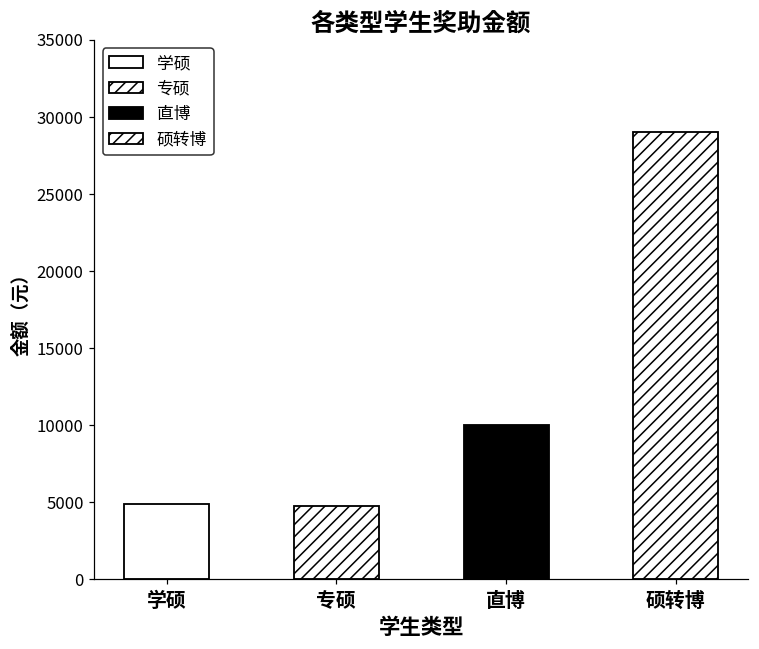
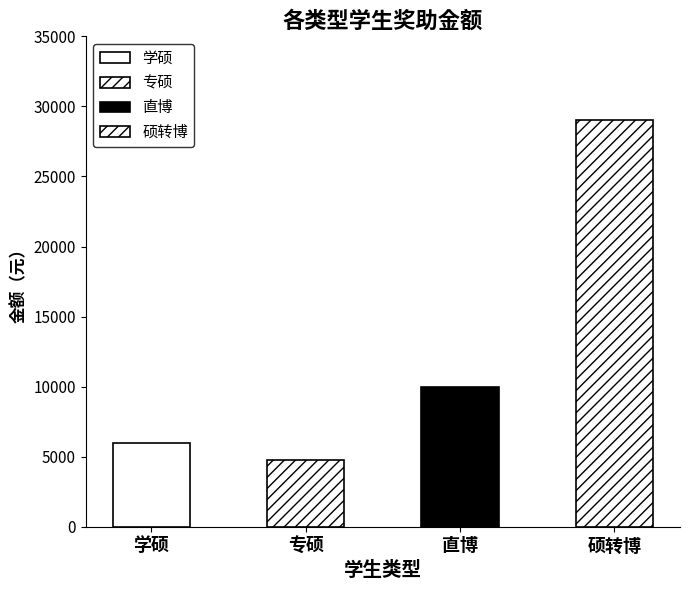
  {
-   "学硕": 4900,
+   "学硕": 6000,
    "专硕": 4800,
    "直博": 10000,
    "硕转博": 29000
  }
